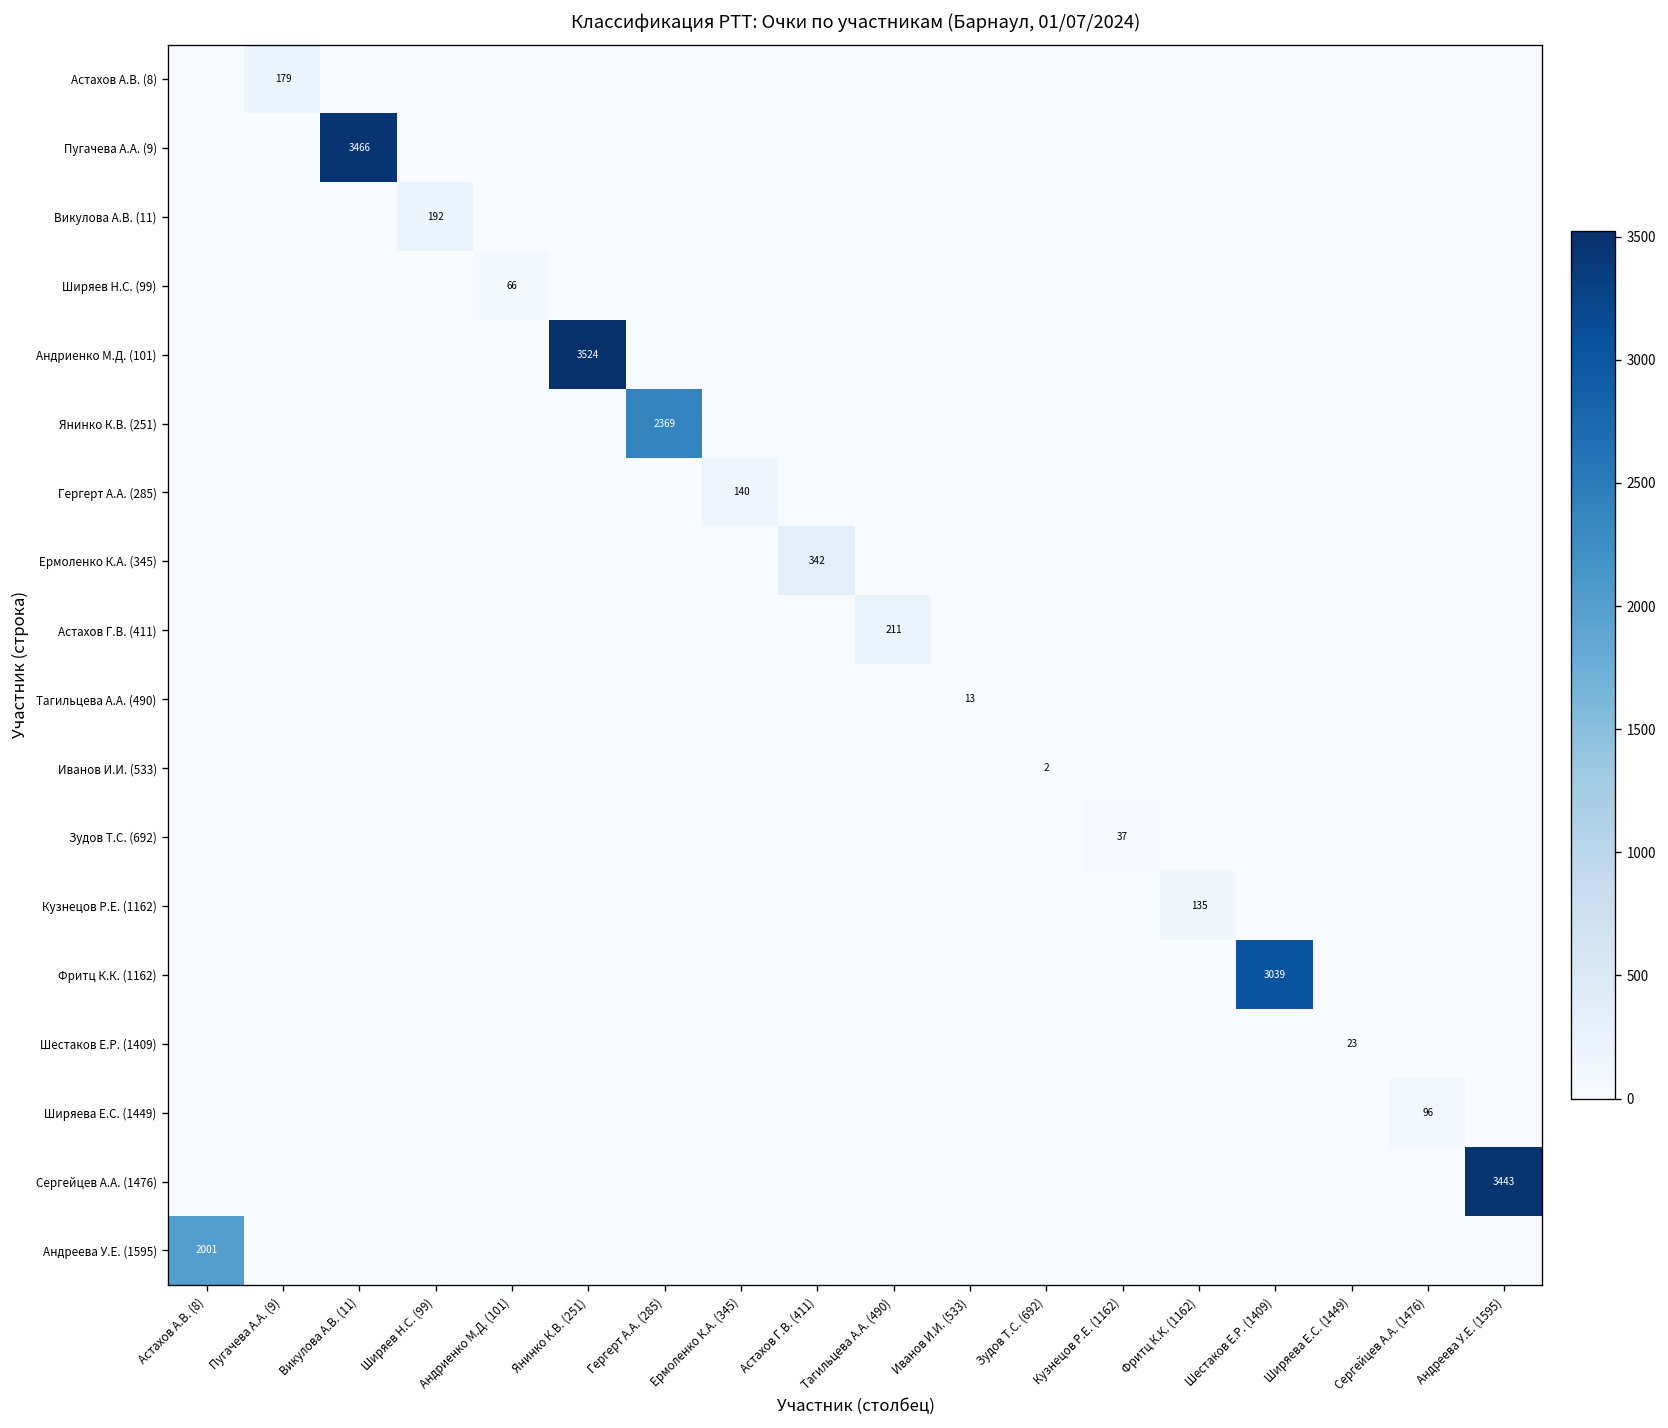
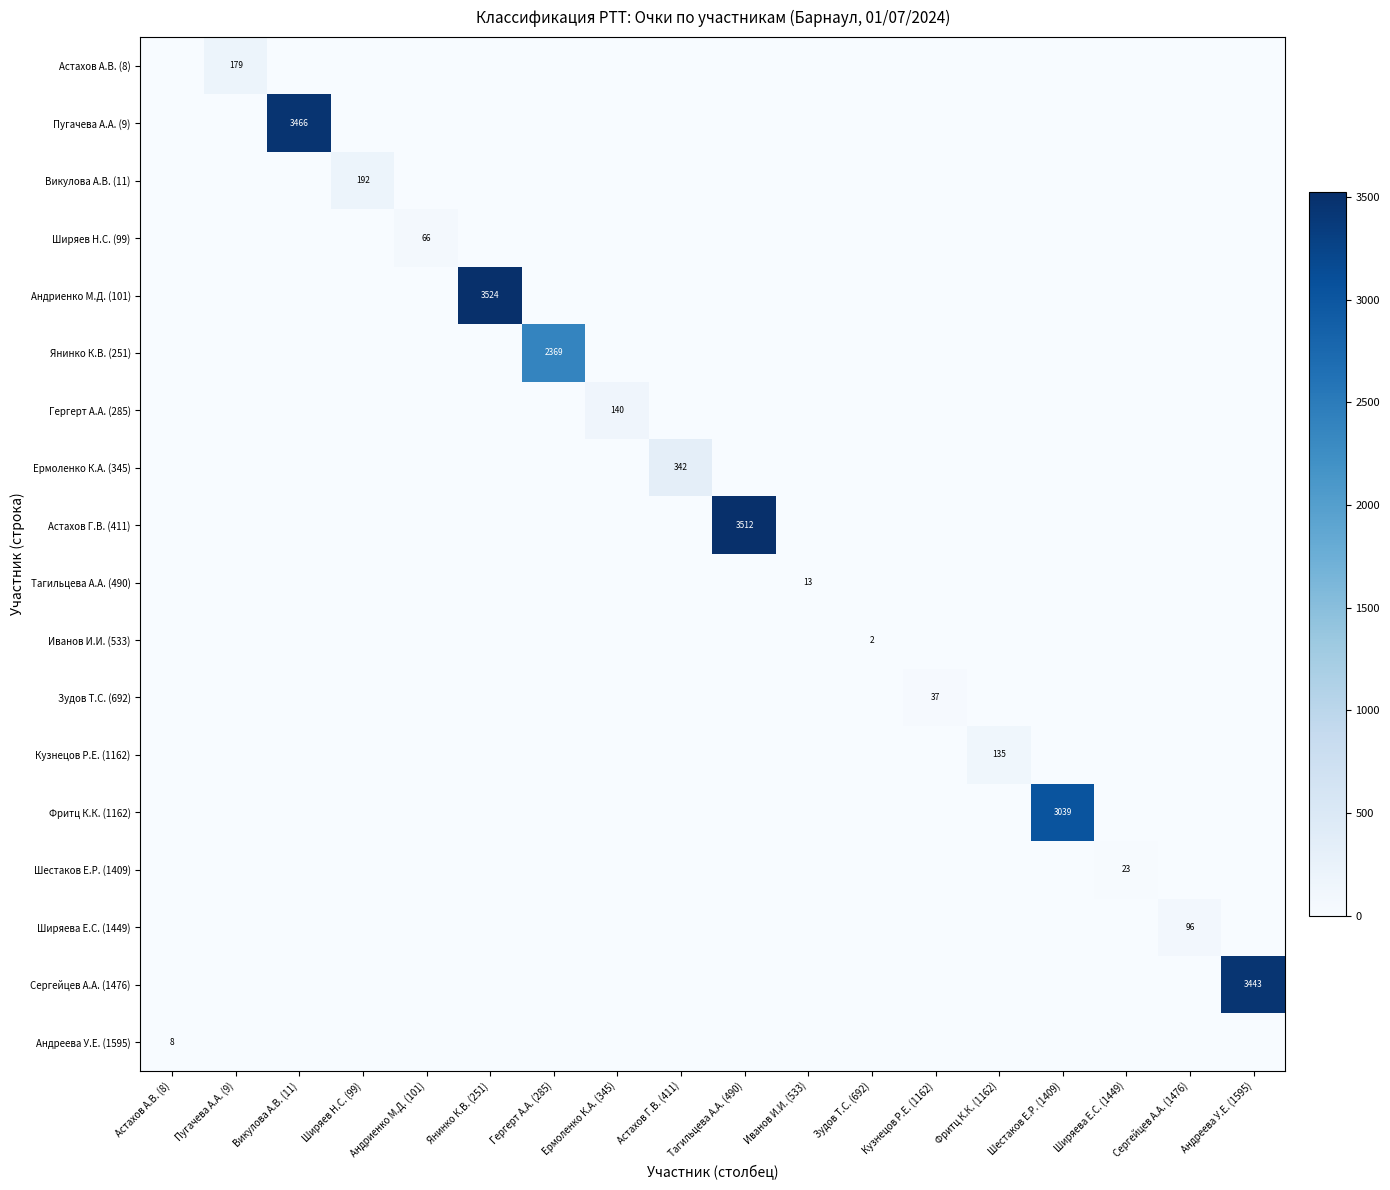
  {
    "Астахов А.В. (8)": {
      "Пугачева А.А. (9)": 179
    },
    "Пугачева А.А. (9)": {
      "Викулова А.В. (11)": 3466
    },
    "Викулова А.В. (11)": {
      "Ширяев Н.С. (99)": 192
    },
    "Ширяев Н.С. (99)": {
      "Андриенко М.Д. (101)": 66
    },
    "Андриенко М.Д. (101)": {
      "Янинко К.В. (251)": 3524
    },
    "Янинко К.В. (251)": {
      "Гергерт А.А. (285)": 2369
    },
    "Гергерт А.А. (285)": {
      "Ермоленко К.А. (345)": 140
    },
    "Ермоленко К.А. (345)": {
      "Астахов Г.В. (411)": 342
    },
    "Астахов Г.В. (411)": {
-     "Тагильцева А.А. (490)": 211
+     "Тагильцева А.А. (490)": 3512
    },
    "Тагильцева А.А. (490)": {
      "Иванов И.И. (533)": 13
    },
    "Иванов И.И. (533)": {
      "Зудов Т.С. (692)": 2
    },
    "Зудов Т.С. (692)": {
      "Кузнецов Р.Е. (1162)": 37
    },
    "Кузнецов Р.Е. (1162)": {
      "Фритц К.К. (1162)": 135
    },
    "Фритц К.К. (1162)": {
      "Шестаков Е.Р. (1409)": 3039
    },
    "Шестаков Е.Р. (1409)": {
      "Ширяева Е.С. (1449)": 23
    },
    "Ширяева Е.С. (1449)": {
      "Сергейцев А.А. (1476)": 96
    },
    "Сергейцев А.А. (1476)": {
      "Андреева У.Е. (1595)": 3443
    },
    "Андреева У.Е. (1595)": {
-     "Астахов А.В. (8)": 2001
+     "Астахов А.В. (8)": 8
    }
  }
